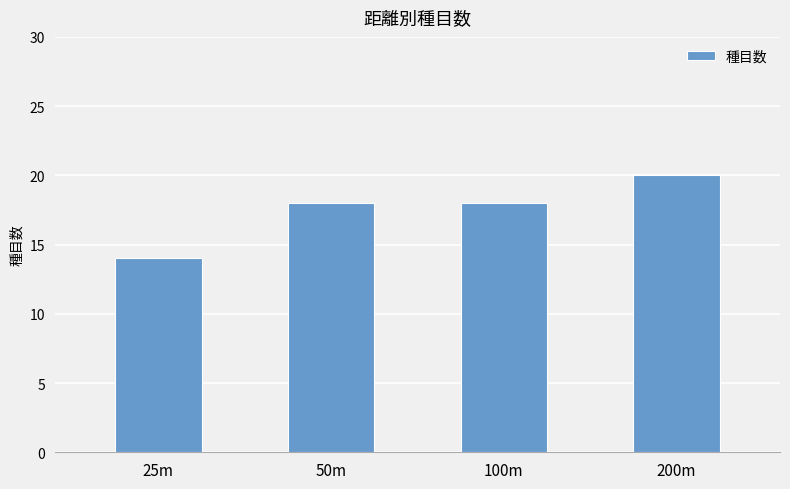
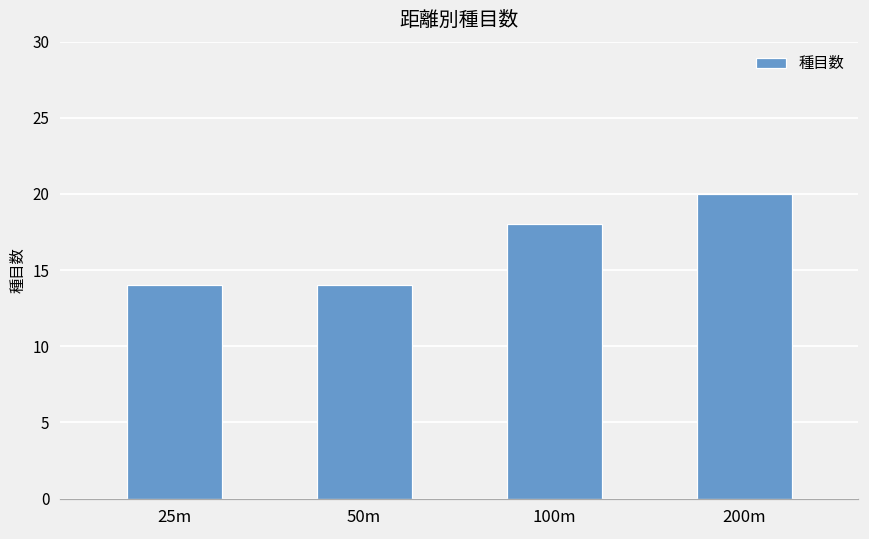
  {
    "25m": 14,
-   "50m": 18,
+   "50m": 14,
    "100m": 18,
    "200m": 20
  }
